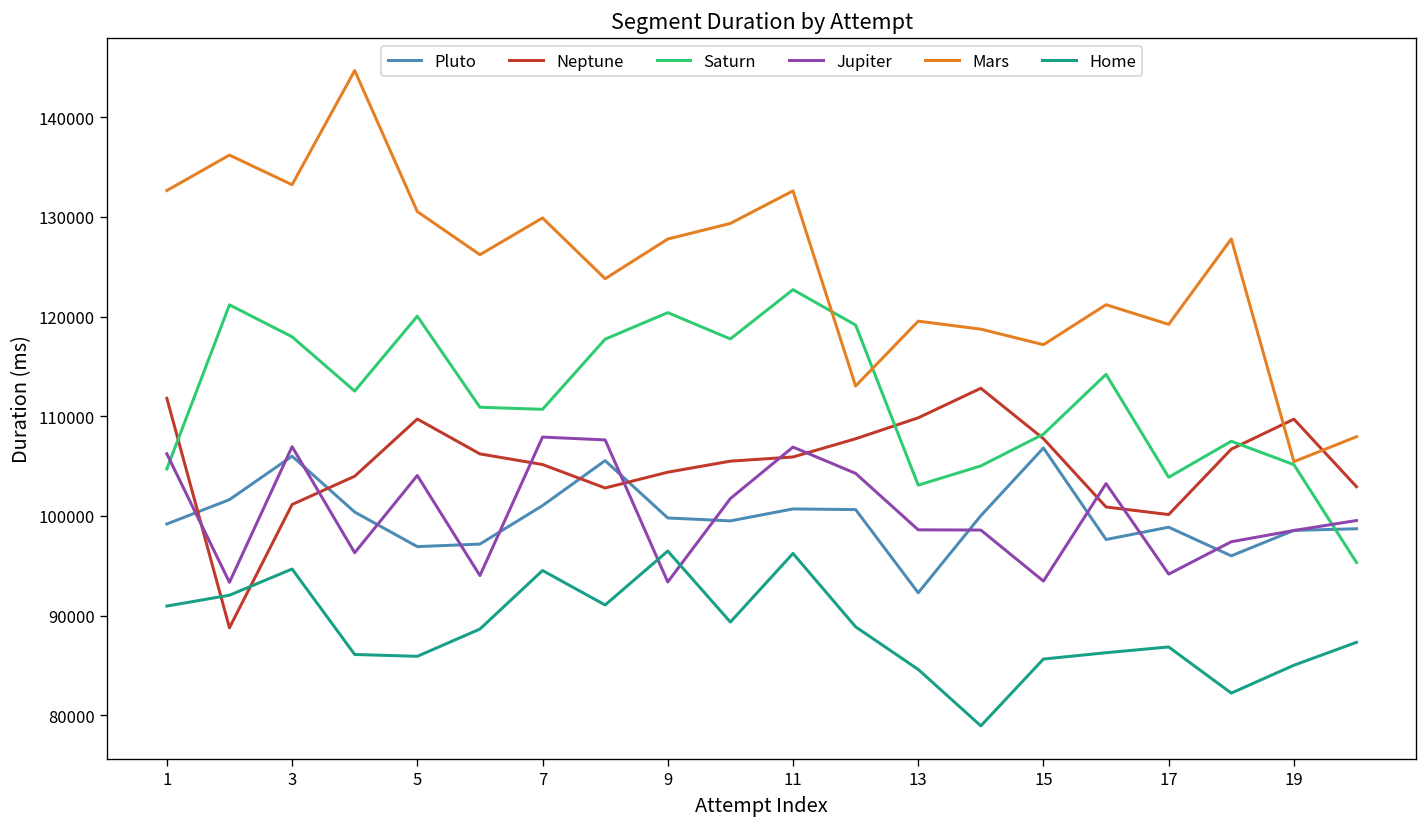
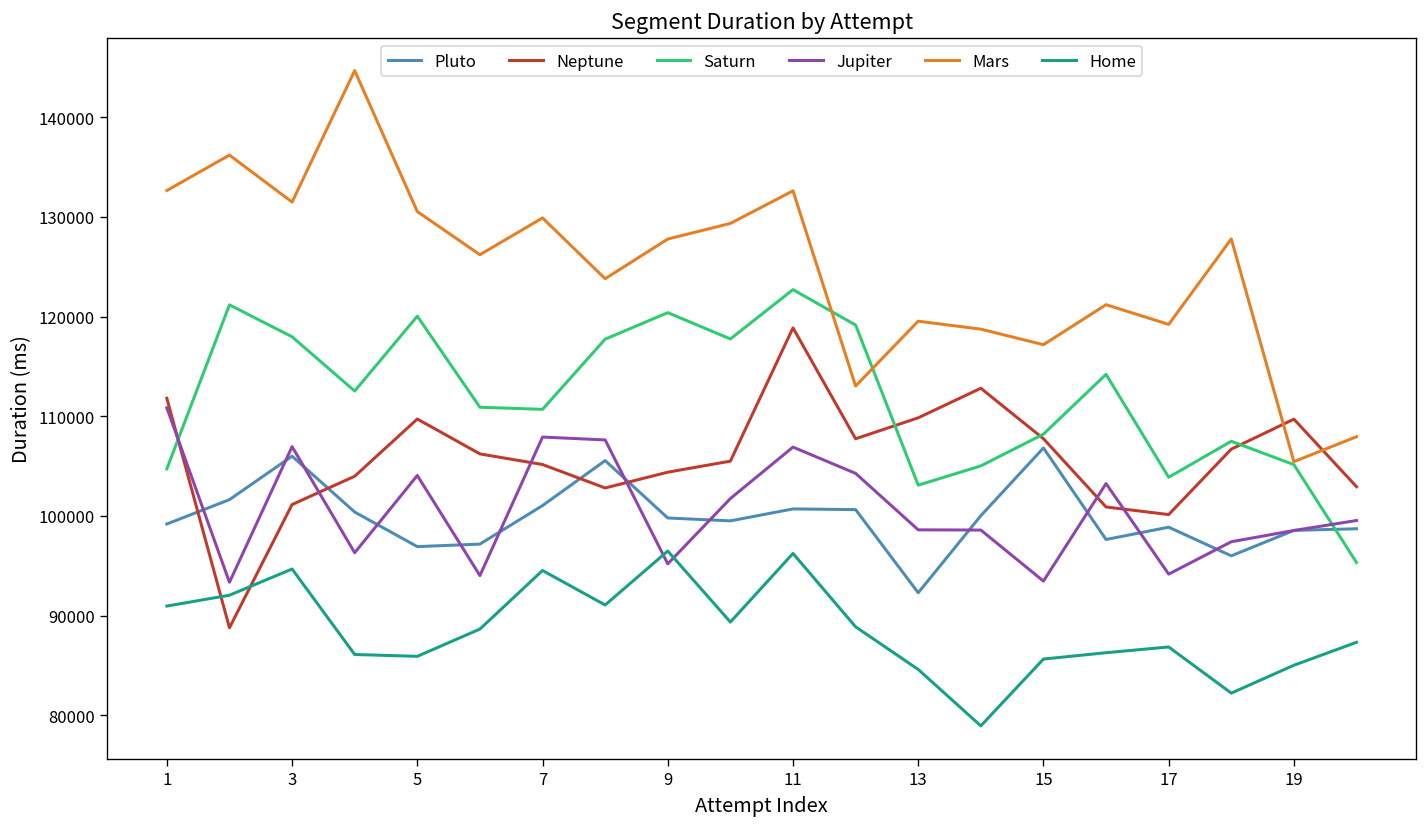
  {
    "Pluto": {
      "1": 99000,
      "3": 106000,
      "5": 97000,
      "7": 101000,
      "9": 100000,
      "11": 101000,
      "13": 92000,
      "15": 107000,
      "17": 99000
    },
    "Neptune": {
      "1": 112000,
      "3": 101000,
      "5": 110000,
      "7": 105000,
      "9": 104000,
-     "11": 106000,
+     "11": 119000,
      "13": 110000,
      "15": 108000,
      "17": 100000,
      "19": 110000
    },
    "Jupiter": {
-     "1": 106000,
+     "1": 111000,
      "3": 107000,
      "5": 104000,
      "7": 108000,
-     "9": 93000,
+     "9": 95000,
      "11": 107000,
      "13": 99000,
      "15": 93000,
      "17": 94000
    },
    "Mars": {
      "1": 133000,
-     "3": 133000,
+     "3": 131000,
      "5": 131000,
      "7": 130000,
      "9": 128000,
      "11": 133000,
      "13": 120000,
      "15": 117000,
      "17": 119000
    }
  }
